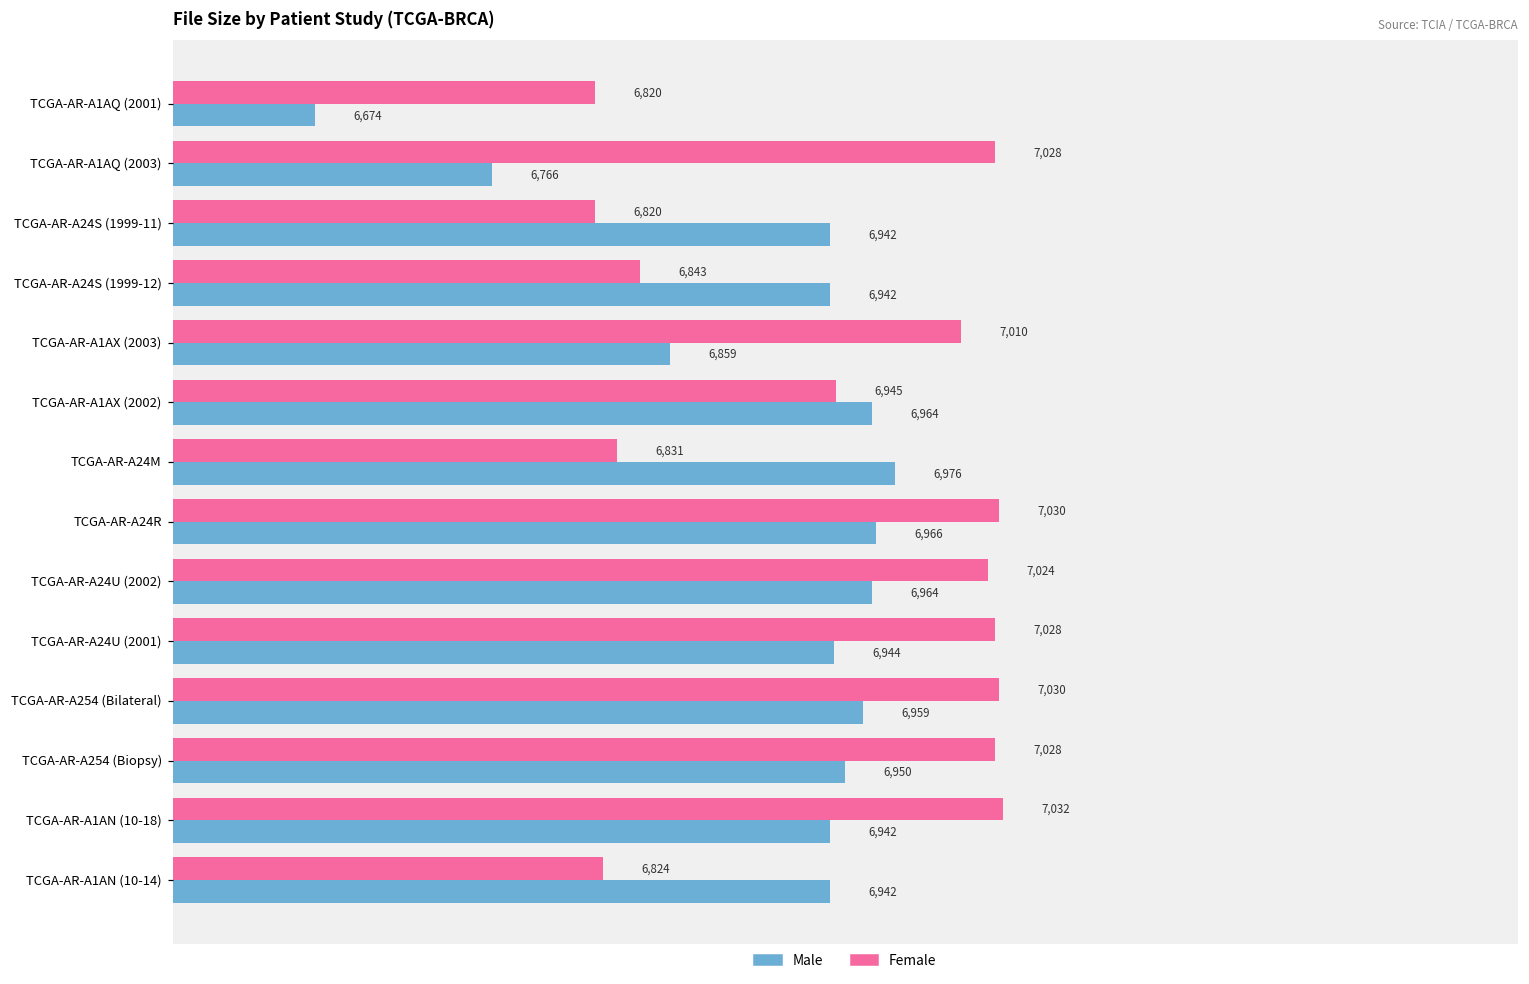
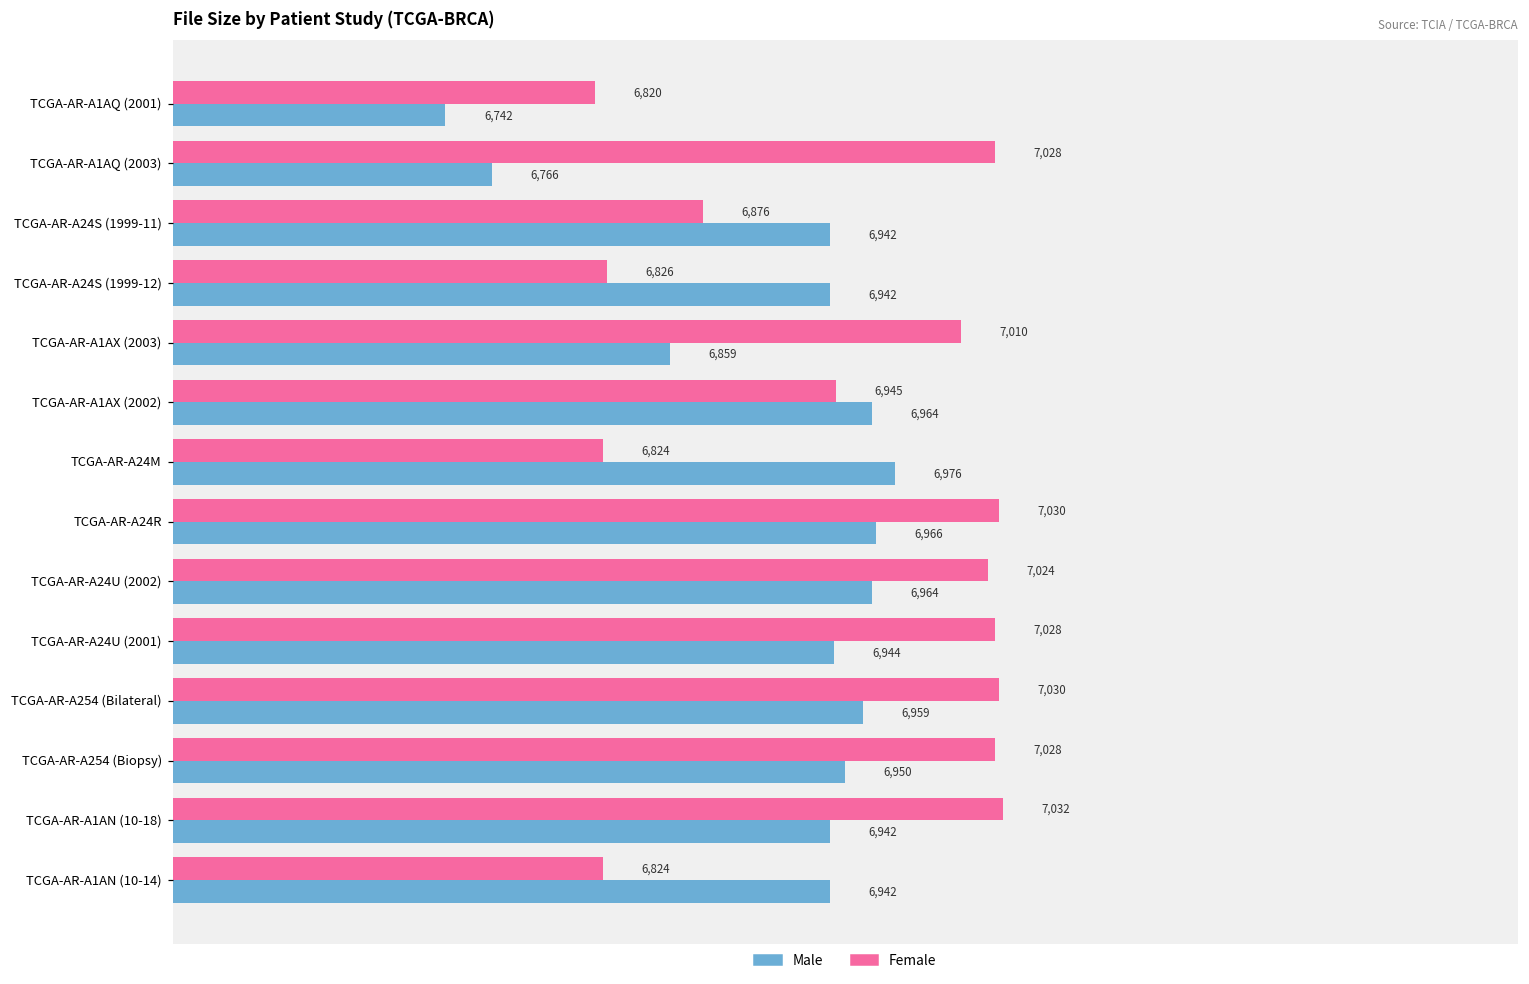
  {
    "Male": {
-     "TCGA-AR-A1AQ (2001)": "6,674"
+     "TCGA-AR-A1AQ (2001)": "6,742"
    },
    "Female": {
-     "TCGA-AR-A24S (1999-11)": "6,820",
-     "TCGA-AR-A24S (1999-12)": "6,843",
-     "TCGA-AR-A24M": "6,831"
+     "TCGA-AR-A24S (1999-11)": "6,876",
+     "TCGA-AR-A24S (1999-12)": "6,826",
+     "TCGA-AR-A24M": "6,824"
    }
  }
